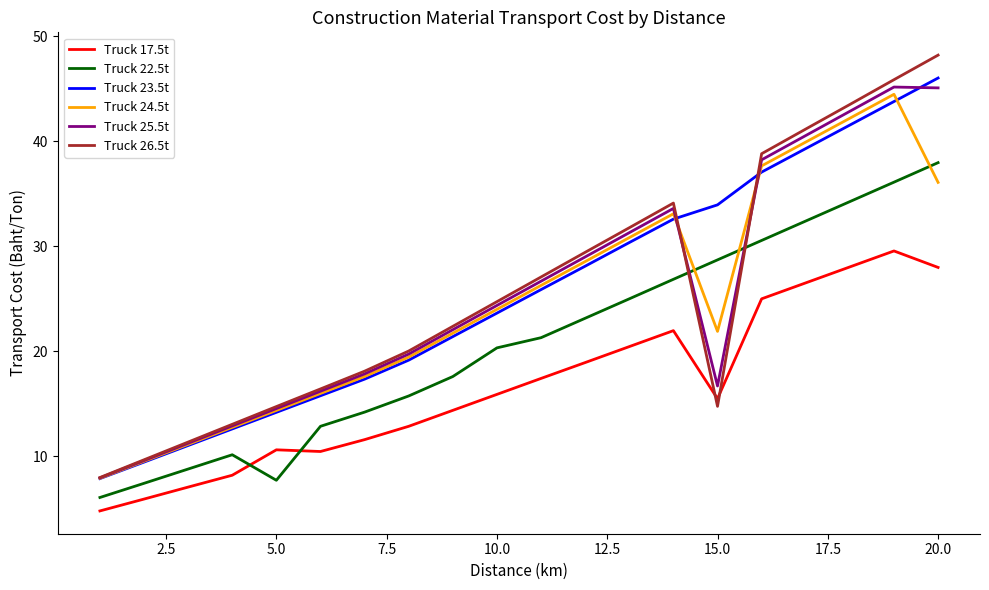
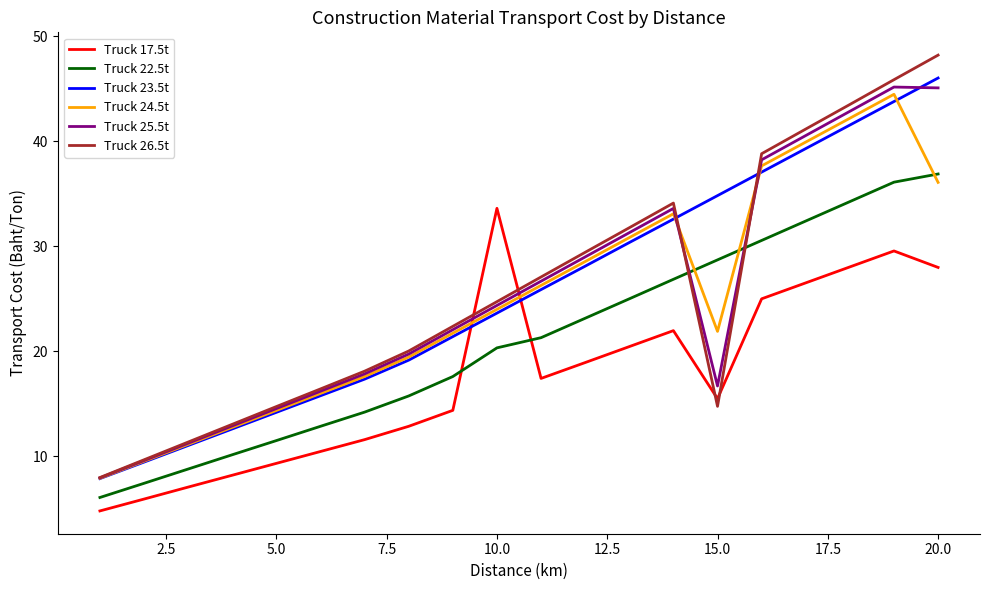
  {
    "Truck 17.5t": {
-     "5.0": 10.6,
-     "10.0": 15.9,
+     "5.0": 9.3,
+     "10.0": 33.6,
      "15.0": 15.5,
      "20.0": 28.0
    },
    "Truck 22.5t": {
-     "5.0": 7.7,
+     "5.0": 11.5,
      "10.0": 20.3,
      "15.0": 28.7,
-     "20.0": 38.0
+     "20.0": 36.9
    },
    "Truck 23.5t": {
      "10.0": 23.7,
-     "15.0": 34.0,
+     "15.0": 34.8,
      "20.0": 46.0
    },
    "Truck 24.5t": {
      "10.0": 24.0,
      "15.0": 21.9,
      "20.0": 36.1
    },
    "Truck 25.5t": {
      "10.0": 24.4,
      "15.0": 16.7,
      "20.0": 45.1
    },
    "Truck 26.5t": {
      "10.0": 24.7,
      "15.0": 14.8,
      "20.0": 48.2
    }
  }
